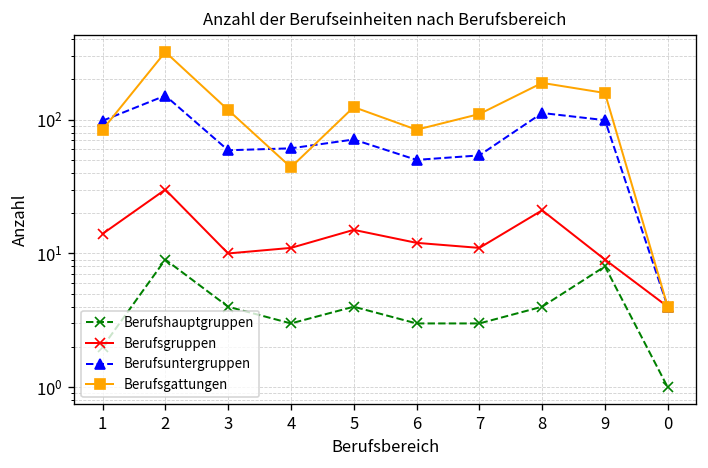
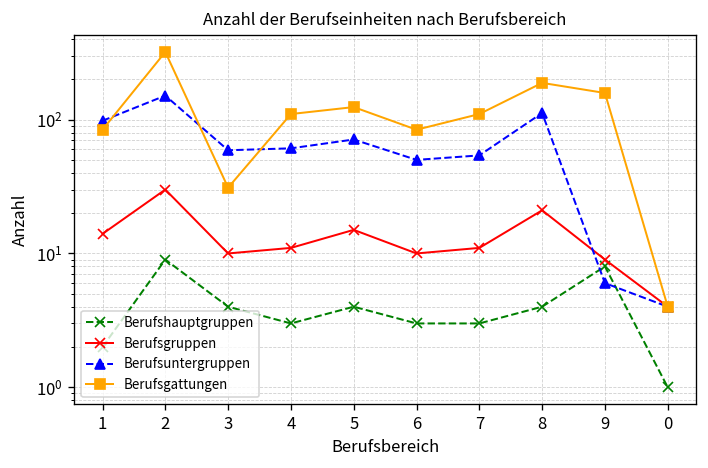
  {
    "Berufshauptgruppen": {
      "2": 9,
      "3": 4,
      "4": 3,
      "5": 4,
      "6": 3,
      "7": 3,
      "8": 4,
      "9": 8,
      "0": 1
    },
    "Berufsgruppen": {
      "1": 14,
      "2": 30,
      "3": 10,
      "4": 11,
      "5": 15,
-     "6": 12,
+     "6": 10,
      "7": 11,
      "8": 21,
      "9": 9
    },
    "Berufsuntergruppen": {
      "1": 100,
      "2": 150,
      "3": 60,
      "4": 60,
      "5": 70,
      "6": 50,
      "7": 50,
      "8": 110,
-     "9": 100
+     "9": 6
    },
    "Berufsgattungen": {
      "1": 80,
      "2": 320,
-     "3": 120,
-     "4": 44,
+     "3": 31,
+     "4": 110,
      "5": 120,
      "6": 80,
      "7": 110,
      "8": 190,
      "9": 160
    }
  }
